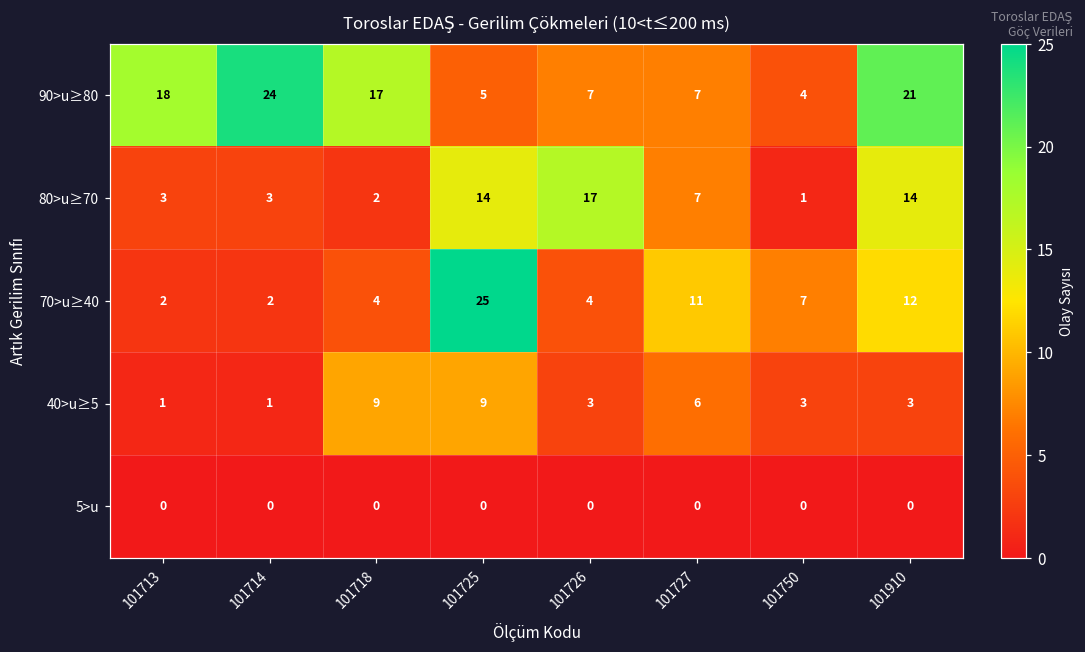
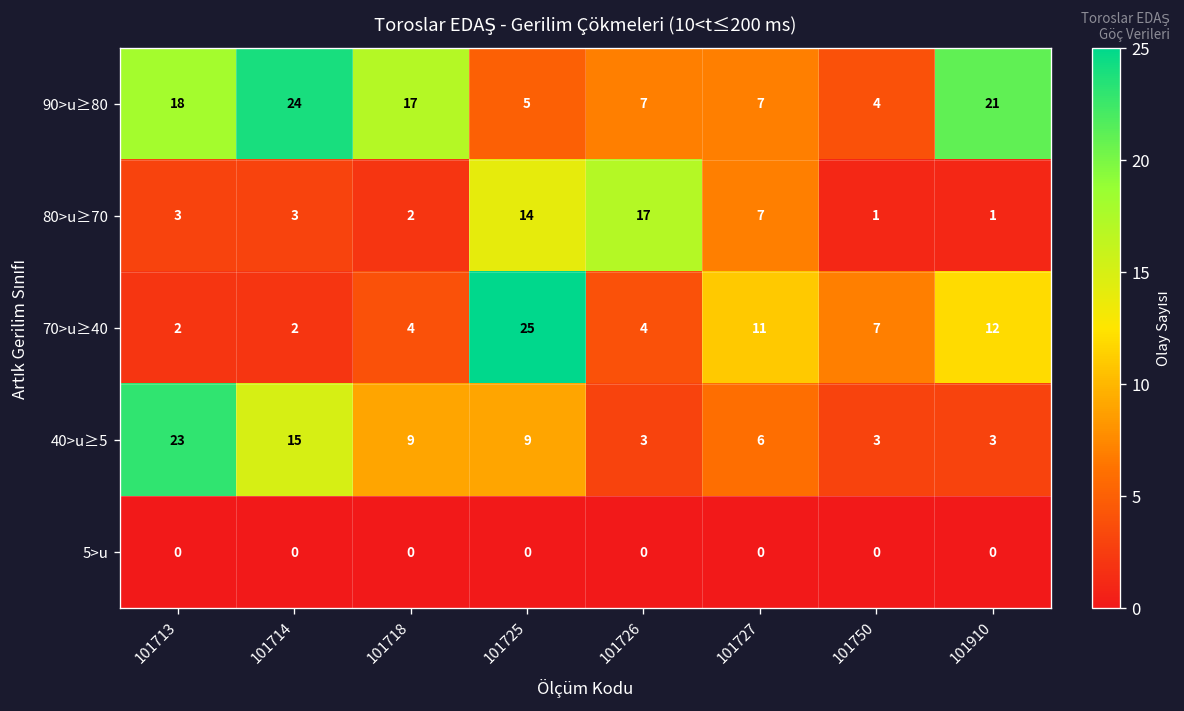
  {
    "90>u≥80": {
      "101713": 18,
      "101714": 24,
      "101718": 17,
      "101725": 5,
      "101726": 7,
      "101727": 7,
      "101750": 4,
      "101910": 21
    },
    "80>u≥70": {
      "101713": 3,
      "101714": 3,
      "101718": 2,
      "101725": 14,
      "101726": 17,
      "101727": 7,
      "101750": 1,
-     "101910": 14
+     "101910": 1
    },
    "70>u≥40": {
      "101713": 2,
      "101714": 2,
      "101718": 4,
      "101725": 25,
      "101726": 4,
      "101727": 11,
      "101750": 7,
      "101910": 12
    },
    "40>u≥5": {
-     "101713": 1,
-     "101714": 1,
+     "101713": 23,
+     "101714": 15,
      "101718": 9,
      "101725": 9,
      "101726": 3,
      "101727": 6,
      "101750": 3,
      "101910": 3
    },
    "5>u": {
      "101713": 0,
      "101714": 0,
      "101718": 0,
      "101725": 0,
      "101726": 0,
      "101727": 0,
      "101750": 0,
      "101910": 0
    }
  }
